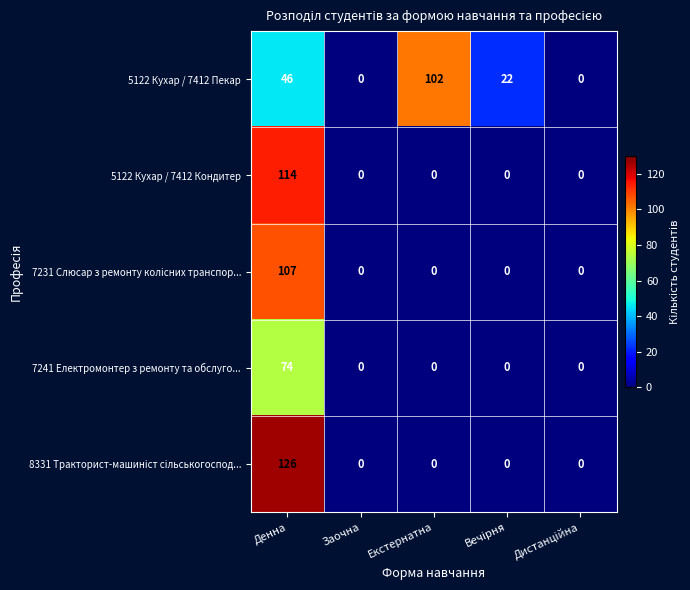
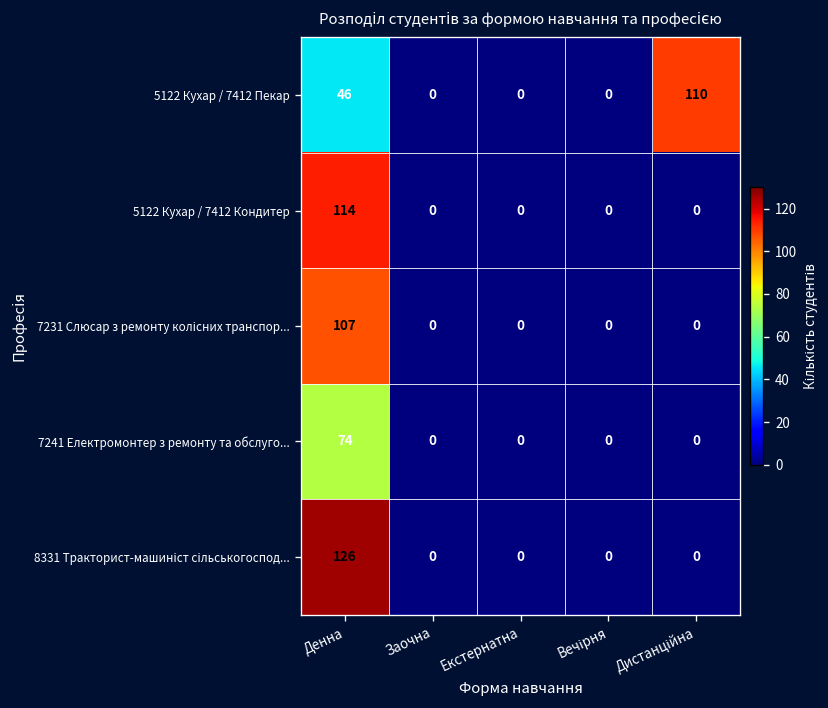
  {
    "5122 Кухар / 7412 Пекар": {
      "Денна": 46,
      "Заочна": 0,
-     "Екстернатна": 102,
-     "Вечірня": 22,
-     "Дистанційна": 0
+     "Екстернатна": 0,
+     "Вечірня": 0,
+     "Дистанційна": 110
    },
    "5122 Кухар / 7412 Кондитер": {
      "Денна": 114,
      "Заочна": 0,
      "Екстернатна": 0,
      "Вечірня": 0,
      "Дистанційна": 0
    },
    "7231 Слюсар з ремонту колісних транспор...": {
      "Денна": 107,
      "Заочна": 0,
      "Екстернатна": 0,
      "Вечірня": 0,
      "Дистанційна": 0
    },
    "7241 Електромонтер з ремонту та обслуго...": {
      "Денна": 74,
      "Заочна": 0,
      "Екстернатна": 0,
      "Вечірня": 0,
      "Дистанційна": 0
    },
    "8331 Тракторист-машиніст сільськогоспод...": {
      "Денна": 126,
      "Заочна": 0,
      "Екстернатна": 0,
      "Вечірня": 0,
      "Дистанційна": 0
    }
  }
